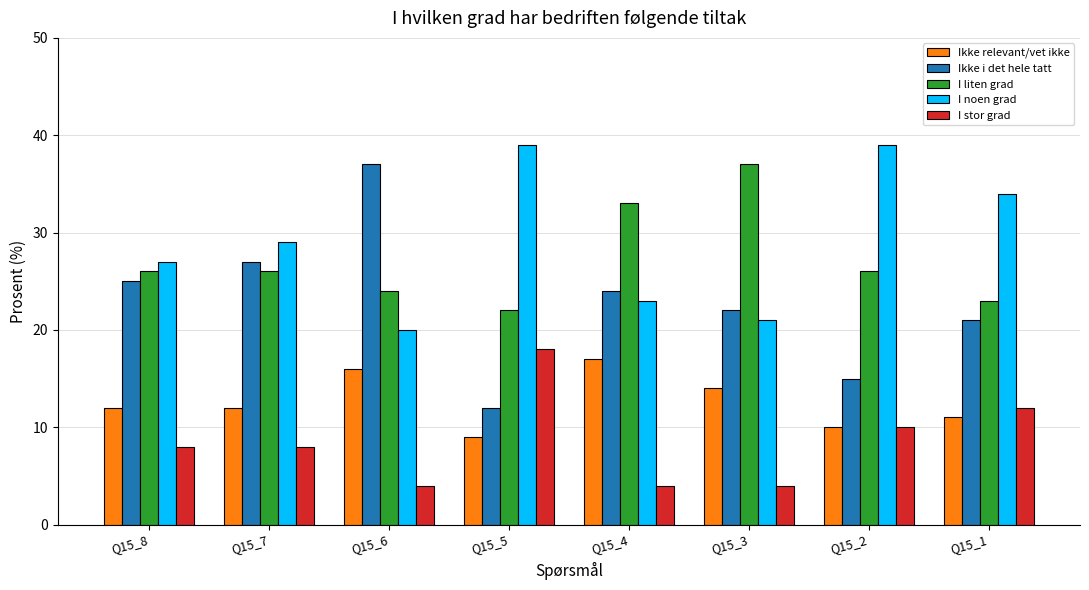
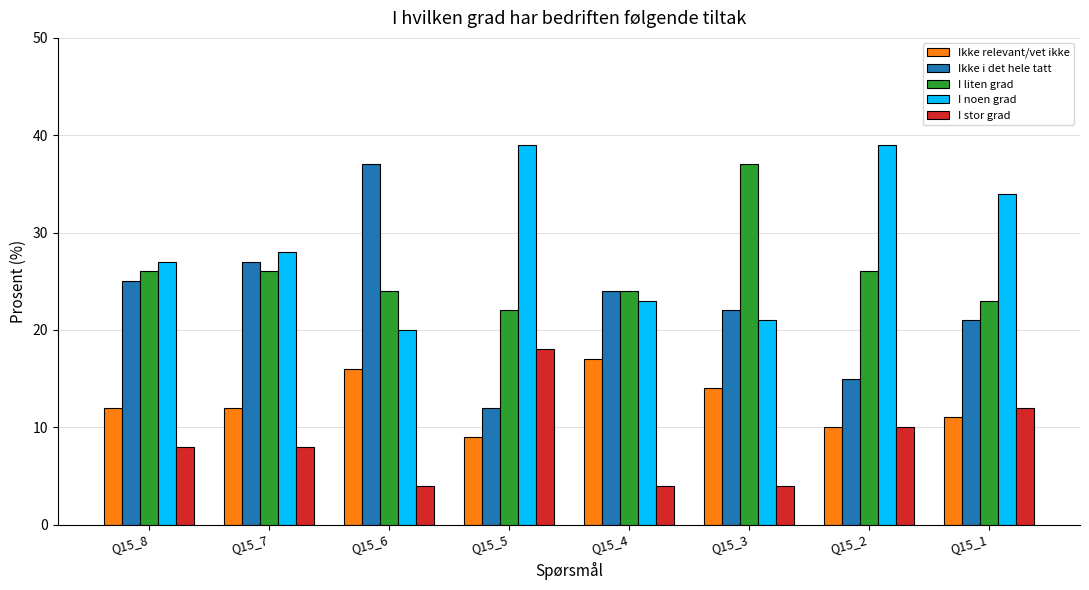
  {
    "Ikke relevant/vet ikke": {
      "Q15_8": 12,
      "Q15_7": 12,
      "Q15_6": 16,
      "Q15_5": 9,
      "Q15_4": 17,
      "Q15_3": 14,
      "Q15_2": 10,
      "Q15_1": 11
    },
    "Ikke i det hele tatt": {
      "Q15_8": 25,
      "Q15_7": 27,
      "Q15_6": 37,
      "Q15_5": 12,
      "Q15_4": 24,
      "Q15_3": 22,
      "Q15_2": 15,
      "Q15_1": 21
    },
    "I liten grad": {
      "Q15_8": 26,
      "Q15_7": 26,
      "Q15_6": 24,
      "Q15_5": 22,
-     "Q15_4": 33,
+     "Q15_4": 24,
      "Q15_3": 37,
      "Q15_2": 26,
      "Q15_1": 23
    },
    "I noen grad": {
      "Q15_8": 27,
-     "Q15_7": 29,
+     "Q15_7": 28,
      "Q15_6": 20,
      "Q15_5": 39,
      "Q15_4": 23,
      "Q15_3": 21,
      "Q15_2": 39,
      "Q15_1": 34
    },
    "I stor grad": {
      "Q15_8": 8,
      "Q15_7": 8,
      "Q15_6": 4,
      "Q15_5": 18,
      "Q15_4": 4,
      "Q15_3": 4,
      "Q15_2": 10,
      "Q15_1": 12
    }
  }
